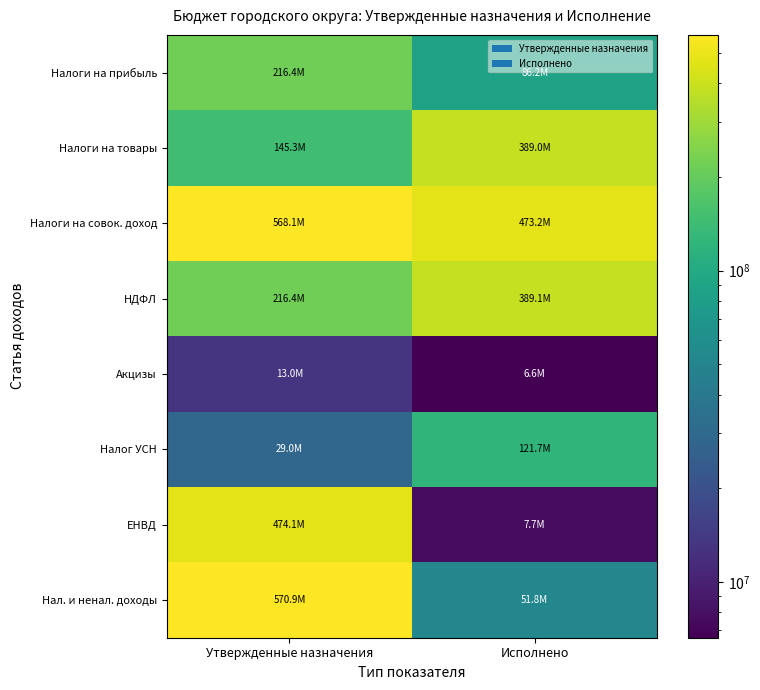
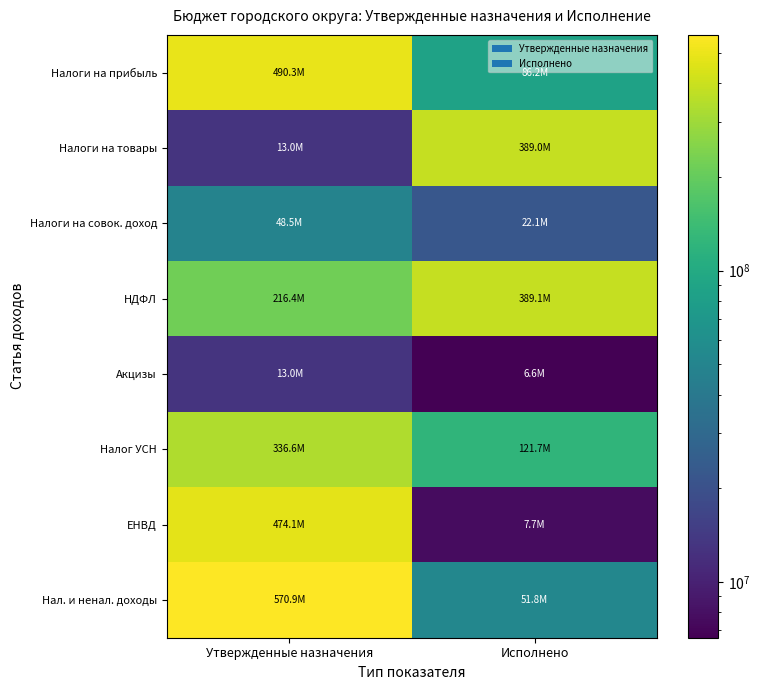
  {
    "Налоги на прибыль": {
-     "Утвержденные назначения": "216.4M"
+     "Утвержденные назначения": "490.3M"
    },
    "Налоги на товары": {
-     "Утвержденные назначения": "145.3M",
+     "Утвержденные назначения": "13.0M",
      "Исполнено": "389.0M"
    },
    "Налоги на совок. доход": {
-     "Утвержденные назначения": "568.1M",
-     "Исполнено": "473.2M"
+     "Утвержденные назначения": "48.5M",
+     "Исполнено": "22.1M"
    },
    "НДФЛ": {
      "Утвержденные назначения": "216.4M",
      "Исполнено": "389.1M"
    },
    "Акцизы": {
      "Утвержденные назначения": "13.0M",
      "Исполнено": "6.6M"
    },
    "Налог УСН": {
-     "Утвержденные назначения": "29.0M",
+     "Утвержденные назначения": "336.6M",
      "Исполнено": "121.7M"
    },
    "ЕНВД": {
      "Утвержденные назначения": "474.1M",
      "Исполнено": "7.7M"
    },
    "Нал. и ненал. доходы": {
      "Утвержденные назначения": "570.9M",
      "Исполнено": "51.8M"
    }
  }
